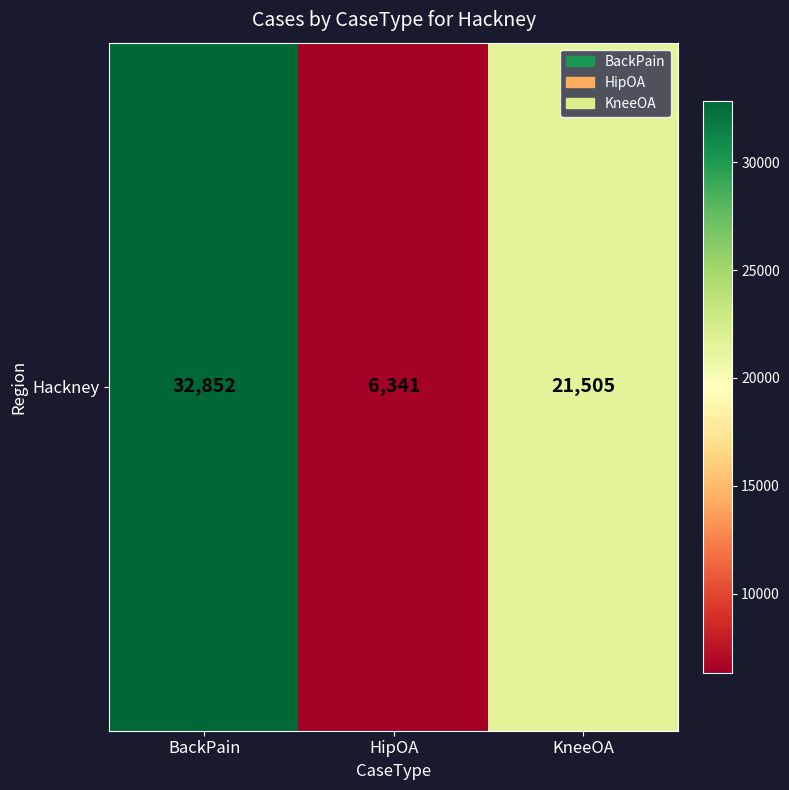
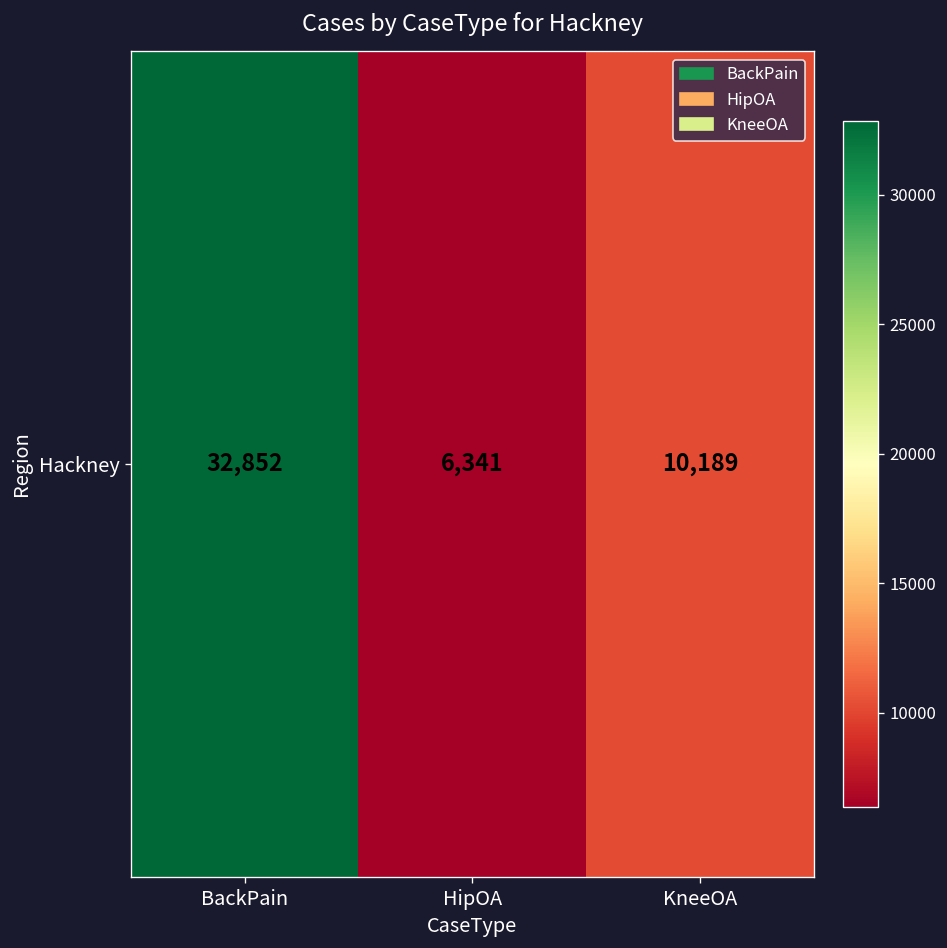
  {
    "Hackney": {
      "BackPain": "32,852",
      "HipOA": "6,341",
-     "KneeOA": "21,505"
+     "KneeOA": "10,189"
    }
  }
